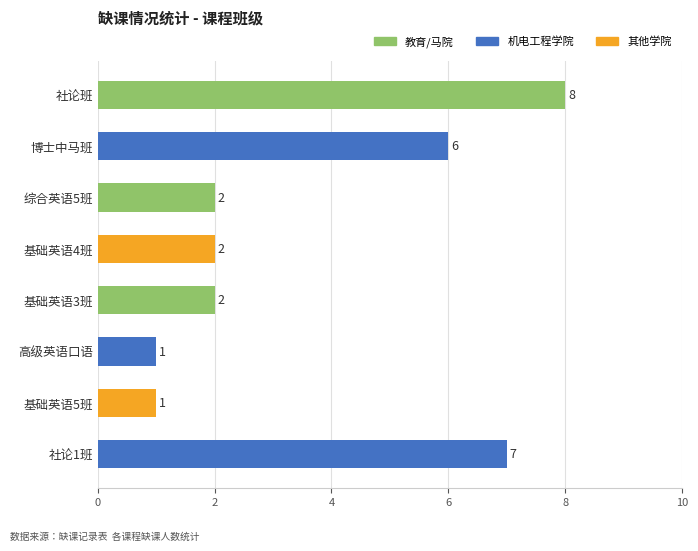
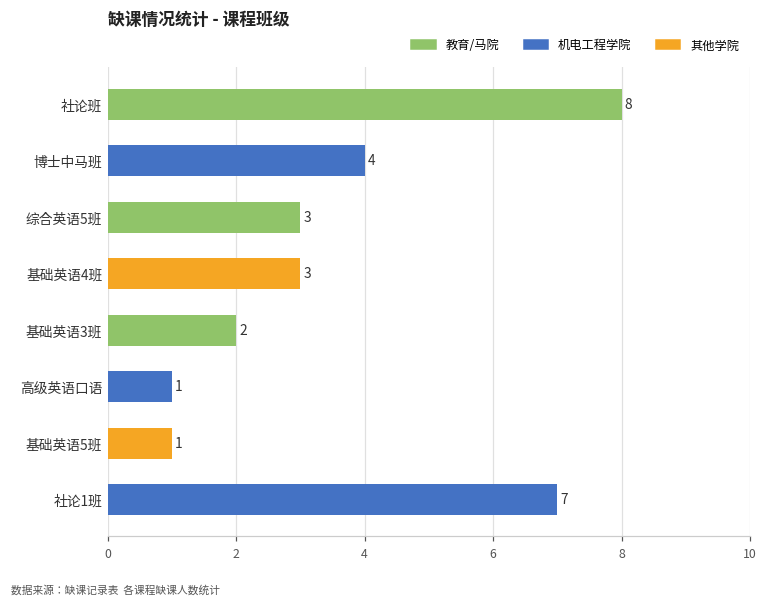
  {
    "社论班": 8,
-   "博士中马班": 6,
-   "综合英语5班": 2,
-   "基础英语4班": 2,
+   "博士中马班": 4,
+   "综合英语5班": 3,
+   "基础英语4班": 3,
    "基础英语3班": 2,
    "高级英语口语": 1,
    "基础英语5班": 1,
    "社论1班": 7
  }
